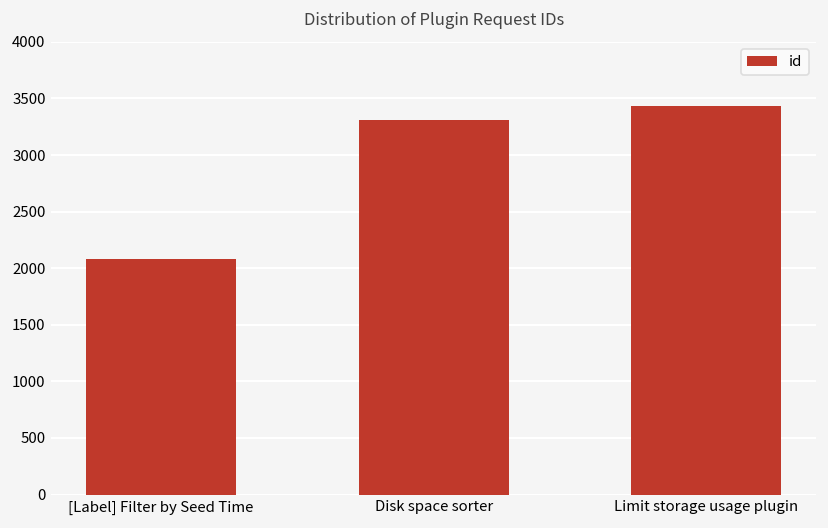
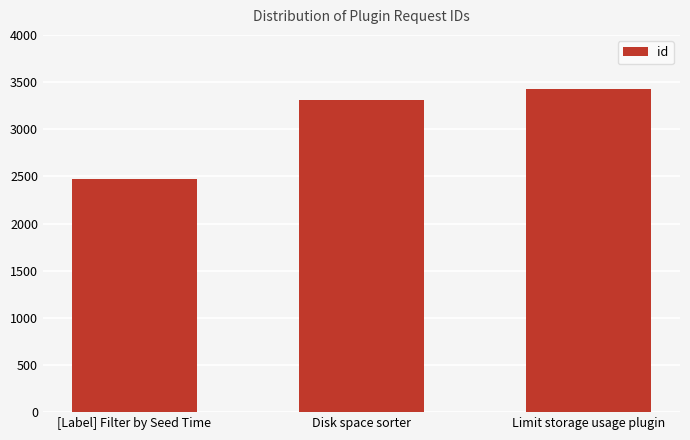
  {
-   "[Label] Filter by Seed Time": 2100,
+   "[Label] Filter by Seed Time": 2500,
    "Disk space sorter": 3300,
    "Limit storage usage plugin": 3400
  }
